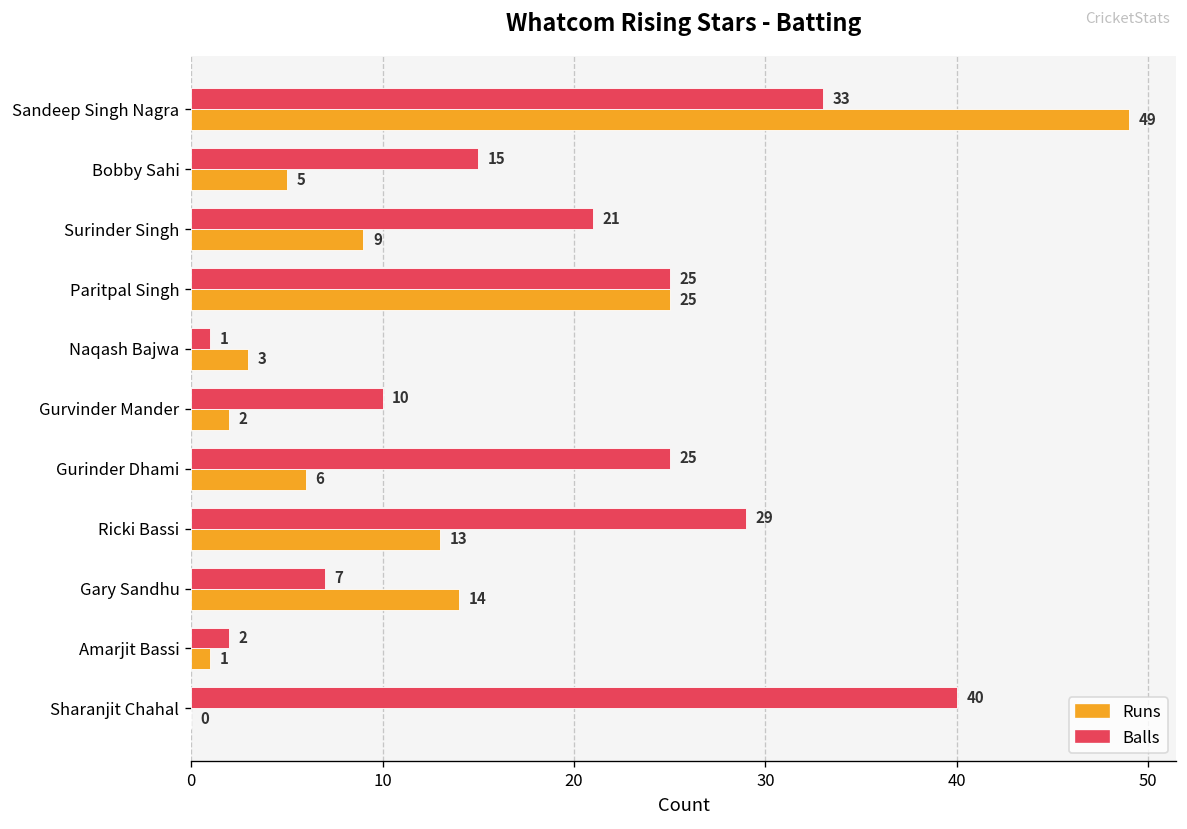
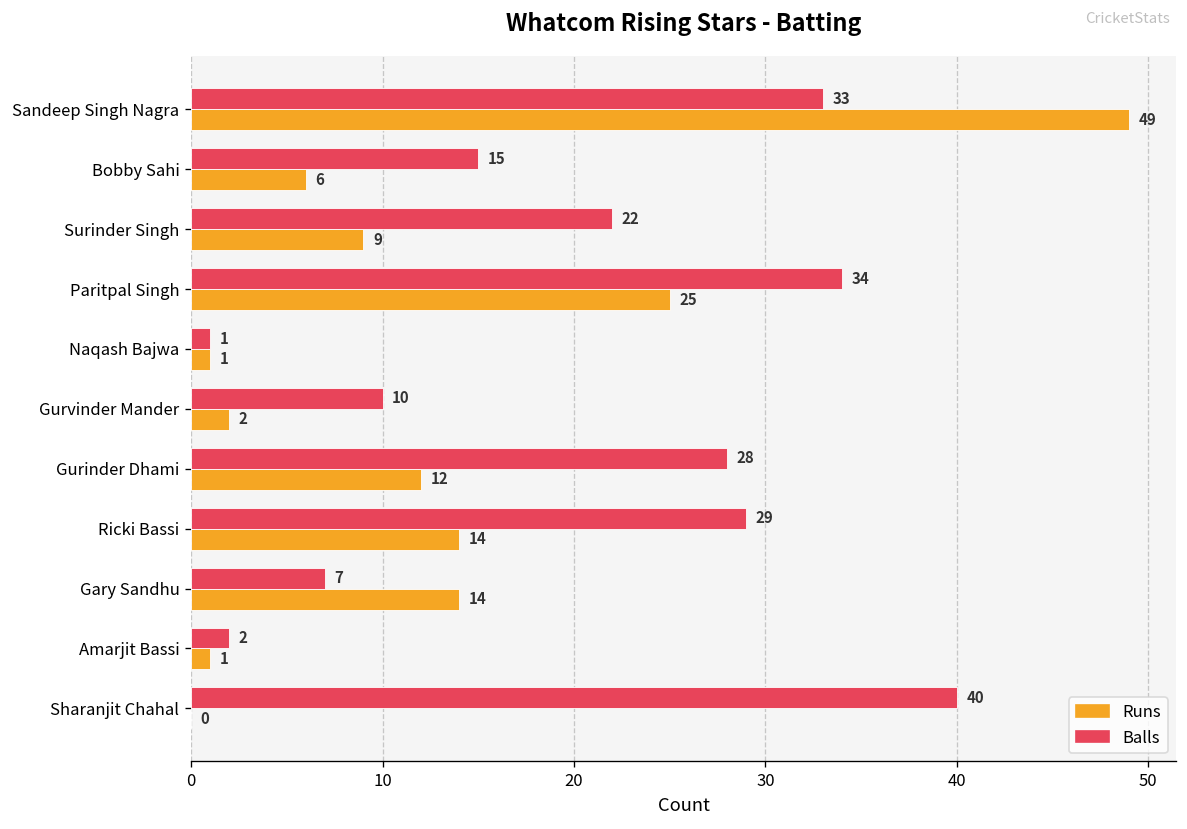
  {
    "Runs": {
      "Sandeep Singh Nagra": 49,
-     "Bobby Sahi": 5,
+     "Bobby Sahi": 6,
      "Surinder Singh": 9,
      "Paritpal Singh": 25,
-     "Naqash Bajwa": 3,
+     "Naqash Bajwa": 1,
      "Gurvinder Mander": 2,
-     "Gurinder Dhami": 6,
-     "Ricki Bassi": 13,
+     "Gurinder Dhami": 12,
+     "Ricki Bassi": 14,
      "Gary Sandhu": 14,
      "Amarjit Bassi": 1,
      "Sharanjit Chahal": 0
    },
    "Balls": {
      "Sandeep Singh Nagra": 33,
      "Bobby Sahi": 15,
-     "Surinder Singh": 21,
-     "Paritpal Singh": 25,
+     "Surinder Singh": 22,
+     "Paritpal Singh": 34,
      "Naqash Bajwa": 1,
      "Gurvinder Mander": 10,
-     "Gurinder Dhami": 25,
+     "Gurinder Dhami": 28,
      "Ricki Bassi": 29,
      "Gary Sandhu": 7,
      "Amarjit Bassi": 2,
      "Sharanjit Chahal": 40
    }
  }
